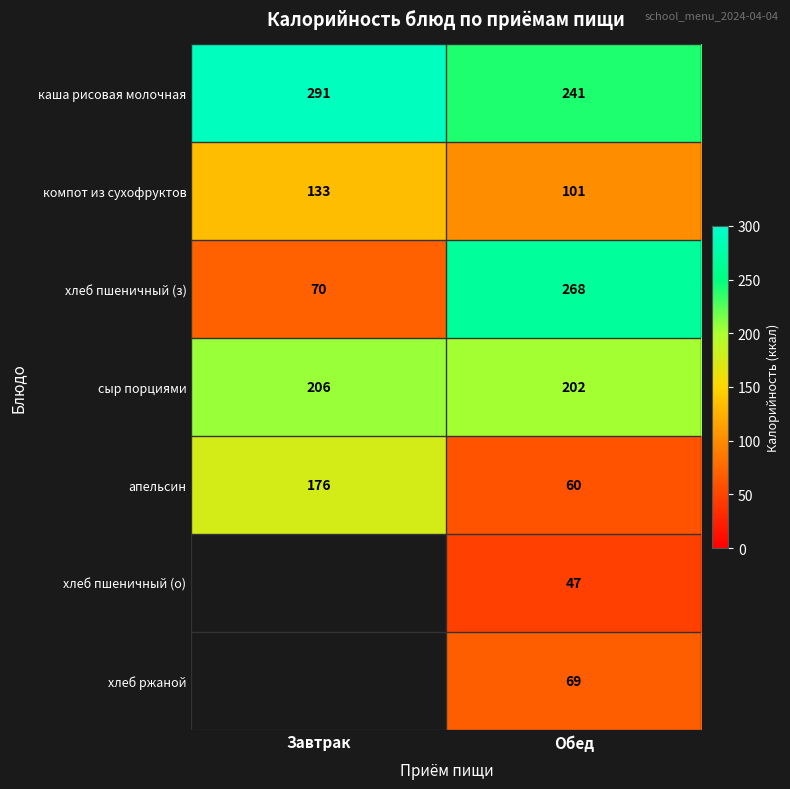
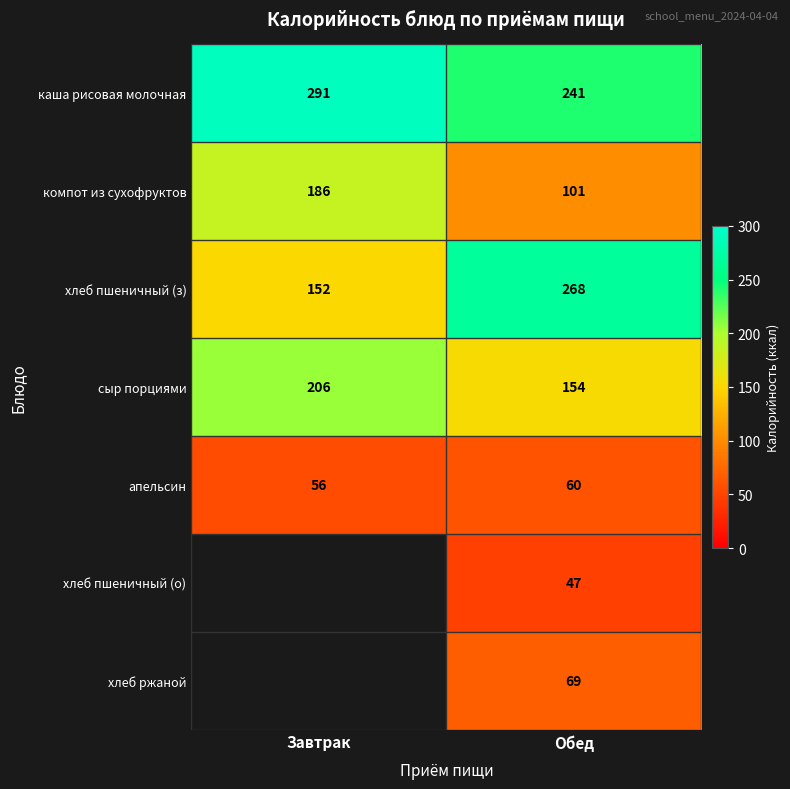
  {
    "каша рисовая молочная": {
      "Завтрак": 291,
      "Обед": 241
    },
    "компот из сухофруктов": {
-     "Завтрак": 133,
+     "Завтрак": 186,
      "Обед": 101
    },
    "хлеб пшеничный (з)": {
-     "Завтрак": 70,
+     "Завтрак": 152,
      "Обед": 268
    },
    "сыр порциями": {
      "Завтрак": 206,
-     "Обед": 202
+     "Обед": 154
    },
    "апельсин": {
-     "Завтрак": 176,
+     "Завтрак": 56,
      "Обед": 60
    },
    "хлеб пшеничный (о)": {
      "Обед": 47
    },
    "хлеб ржаной": {
      "Обед": 69
    }
  }
